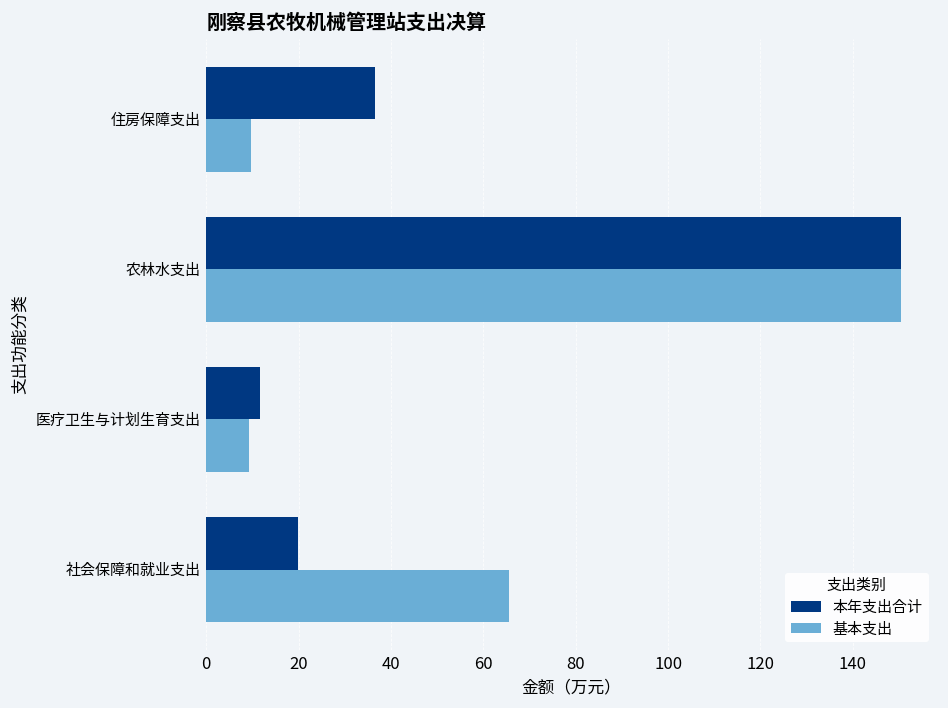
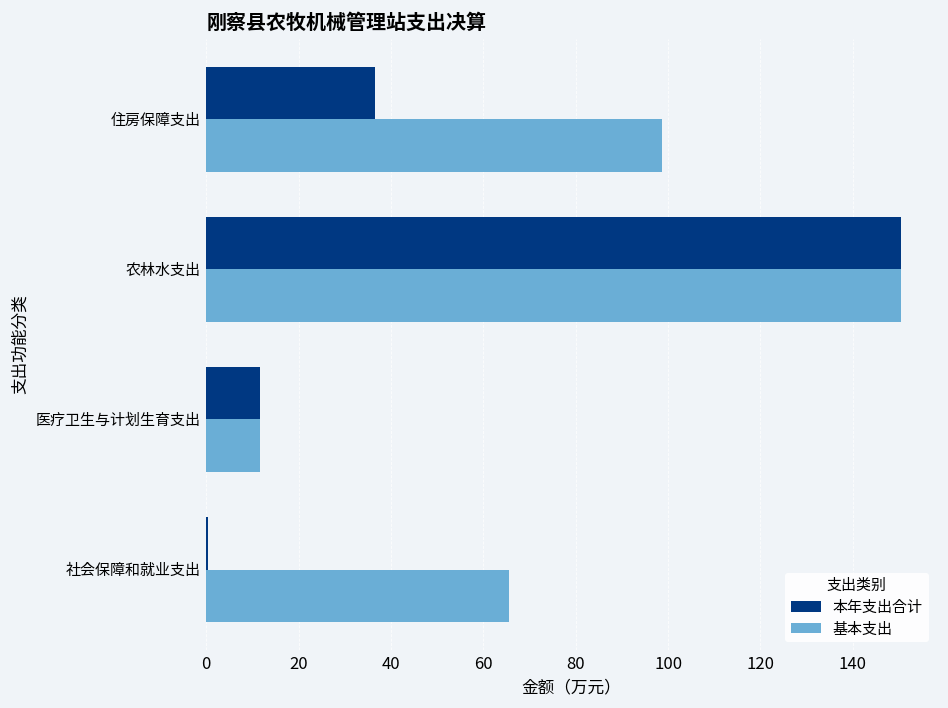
  {
    "本年支出合计": {
      "住房保障支出": 36,
      "农林水支出": 150,
      "医疗卫生与计划生育支出": 12,
-     "社会保障和就业支出": 20
+     "社会保障和就业支出": 0
    },
    "基本支出": {
-     "住房保障支出": 10,
+     "住房保障支出": 99,
      "农林水支出": 150,
-     "医疗卫生与计划生育支出": 9,
+     "医疗卫生与计划生育支出": 12,
      "社会保障和就业支出": 66
    }
  }
